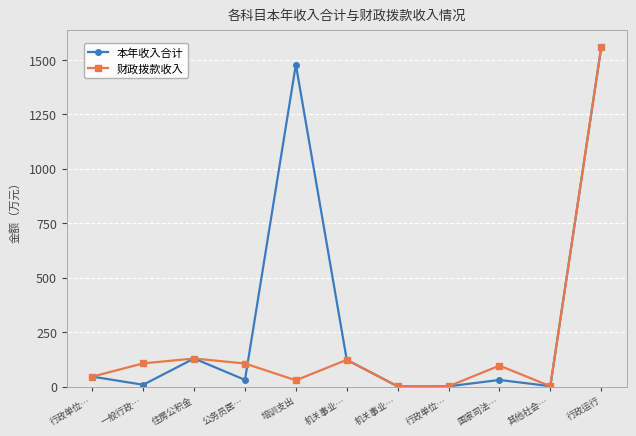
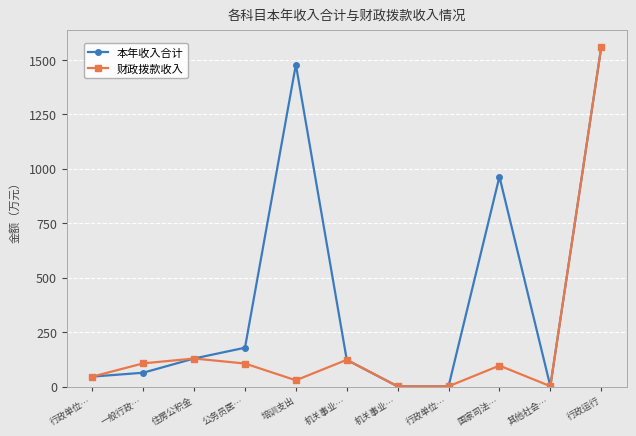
  {
    "本年收入合计": {
-     "一般行政…": 10,
-     "公务员医…": 30,
+     "一般行政…": 60,
+     "公务员医…": 180,
      "培训支出": 1480,
-     "国家司法…": 30
+     "国家司法…": 960
    },
    "财政拨款收入": {
      "一般行政…": 110,
      "公务员医…": 110,
      "培训支出": 30,
      "国家司法…": 100
    }
  }
